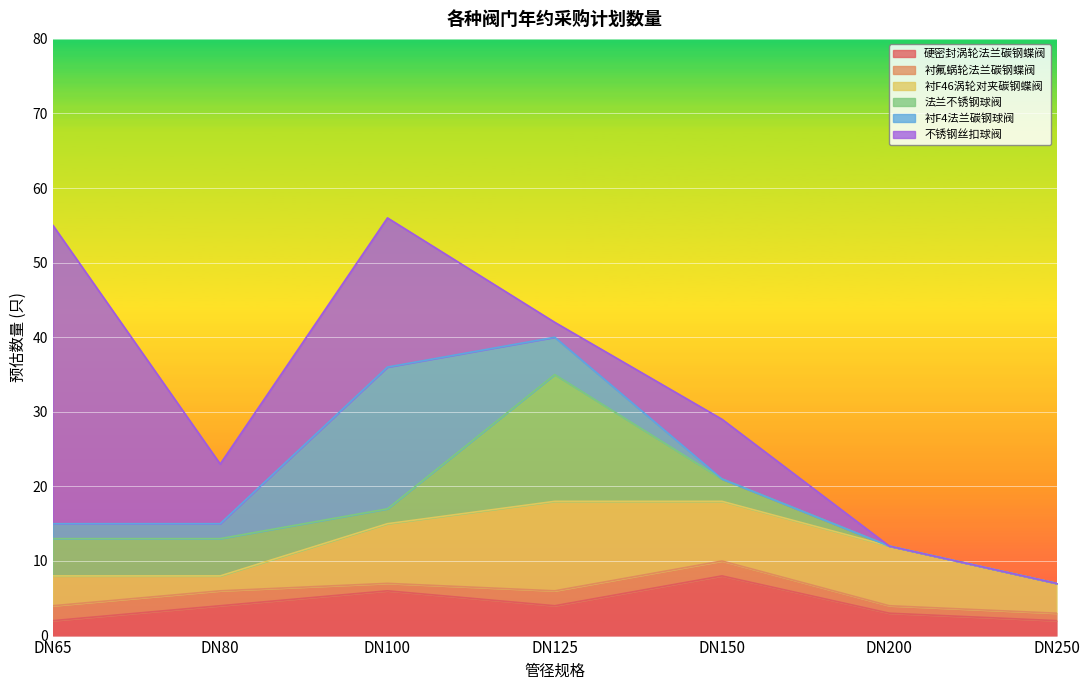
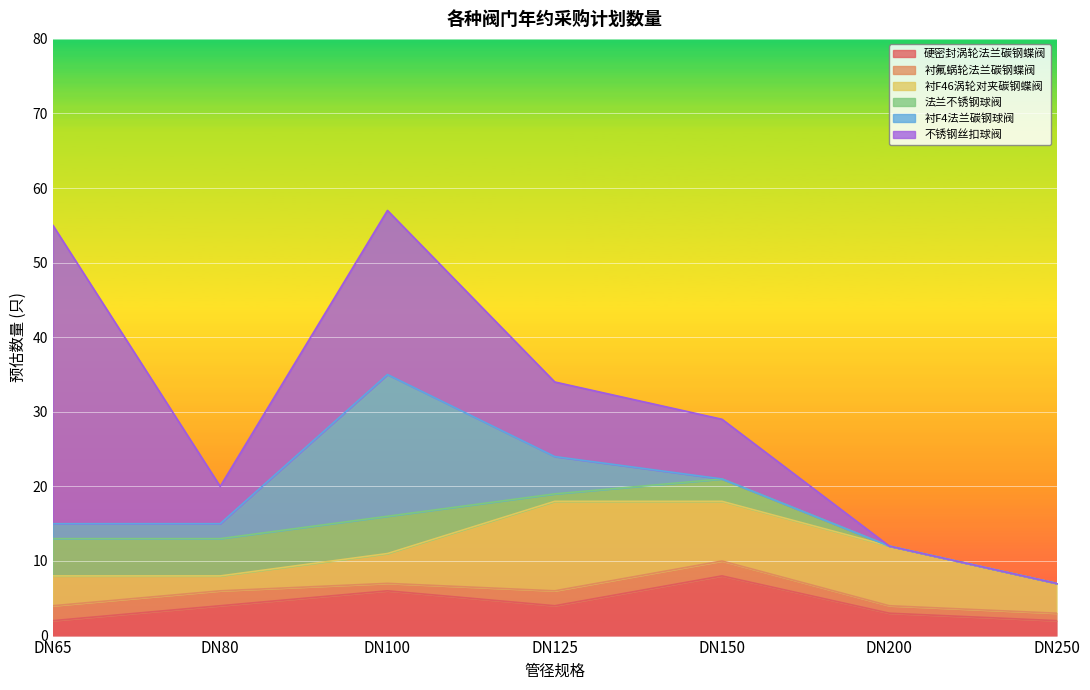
  {
    "衬F46涡轮对夹碳钢蝶阀": {
      "DN65": 4,
      "DN80": 2,
-     "DN100": 8,
+     "DN100": 4,
      "DN125": 12,
      "DN150": 8
    },
    "法兰不锈钢球阀": {
      "DN65": 5,
      "DN80": 5,
-     "DN100": 2,
-     "DN125": 17
+     "DN100": 5,
+     "DN125": 1
    },
    "衬F4法兰碳钢球阀": {
      "DN65": 2,
      "DN80": 2,
      "DN100": 19,
      "DN125": 5
    },
    "不锈钢丝扣球阀": {
      "DN65": 40,
-     "DN80": 8,
-     "DN100": 20,
-     "DN125": 2,
+     "DN80": 5,
+     "DN100": 22,
+     "DN125": 10,
      "DN150": 8
    }
  }
